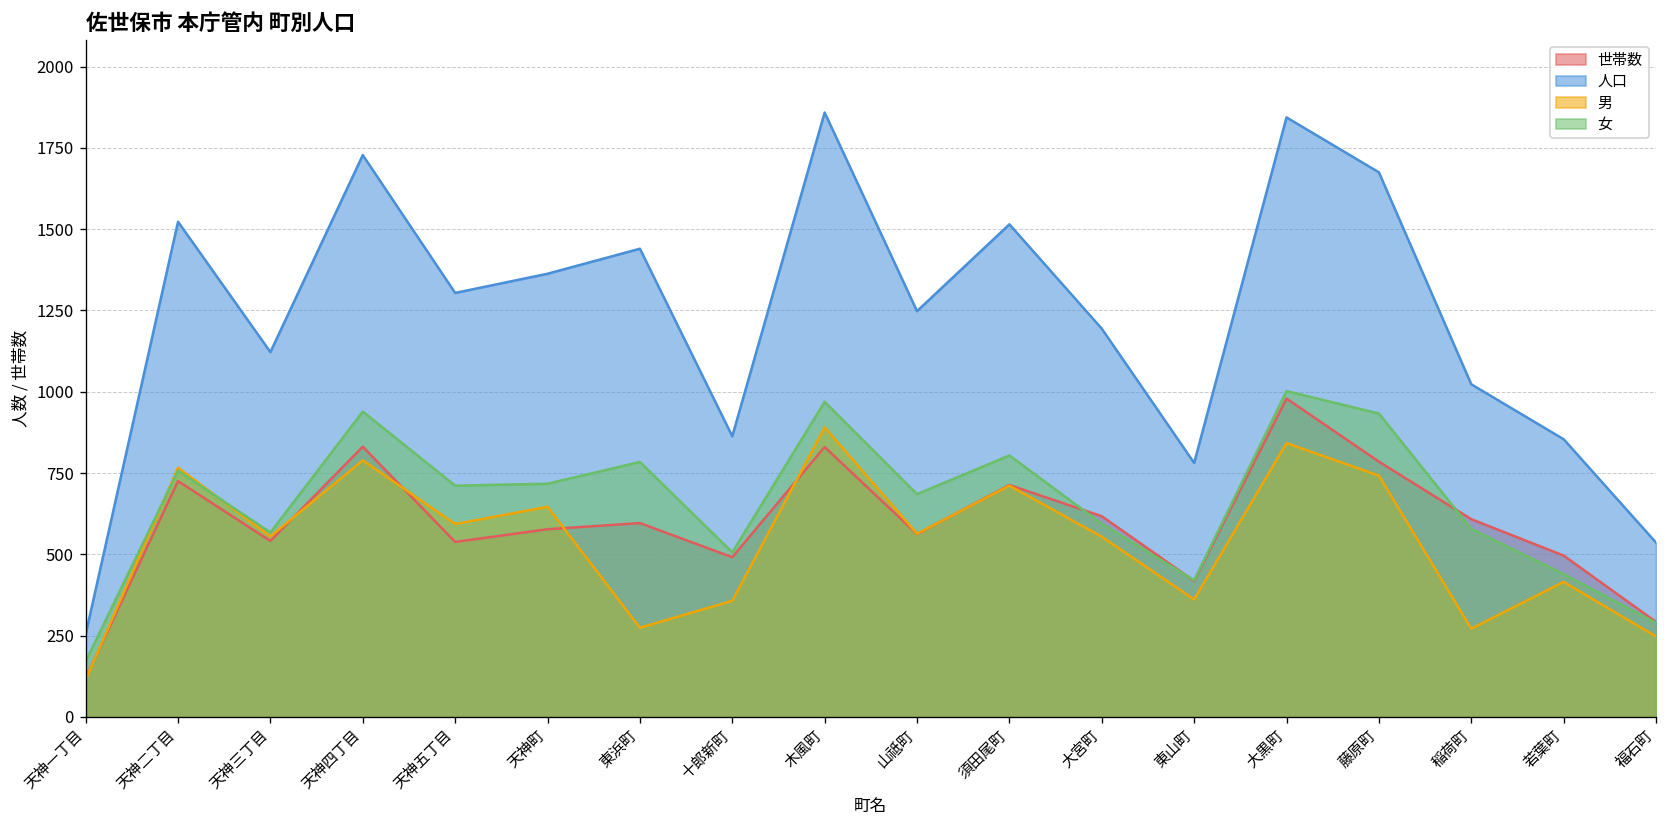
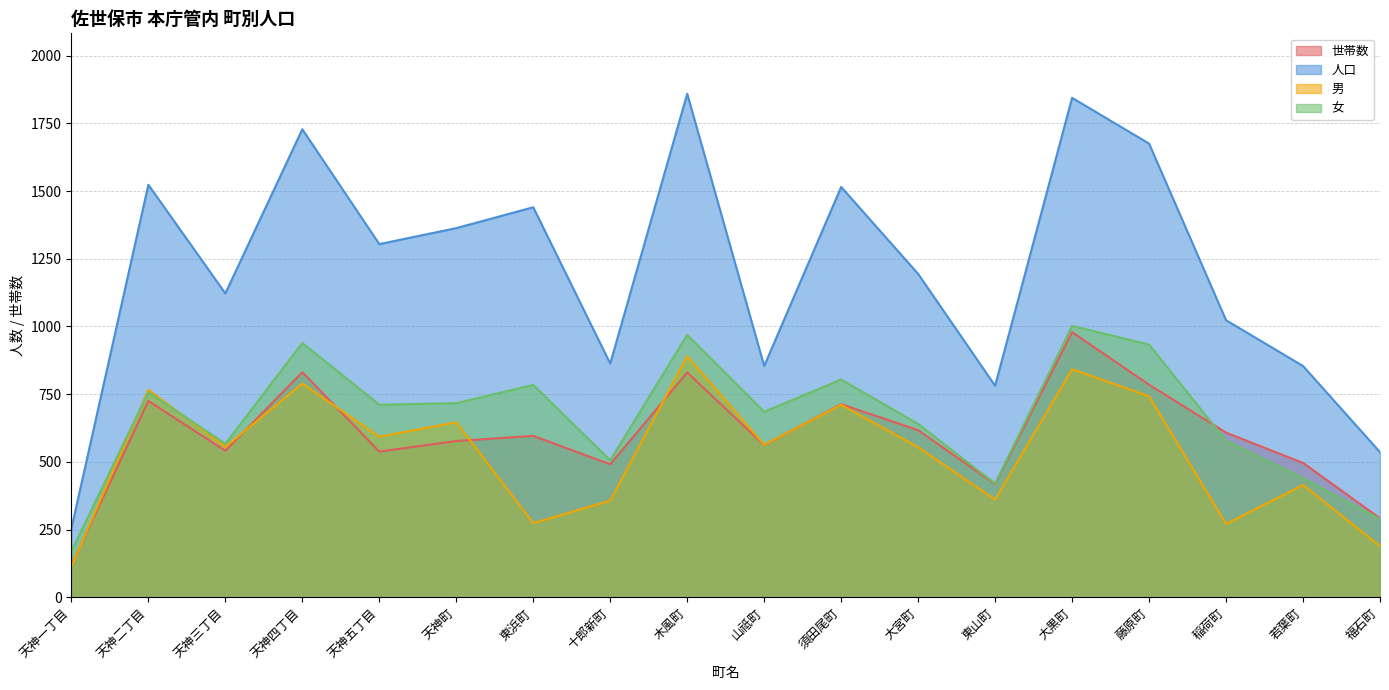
  {
    "世帯数": {
      "天神二丁目": 730,
      "天神三丁目": 540,
      "天神四丁目": 830,
      "天神五丁目": 540,
      "天神町": 580,
      "東浜町": 600,
      "十郎新町": 490,
      "木風町": 830,
      "大宮町": 620,
      "大黒町": 980,
      "藤原町": 790,
      "稲荷町": 610,
      "若葉町": 500
    },
    "人口": {
      "天神一丁目": 250,
      "天神二丁目": 1520,
      "天神三丁目": 1120,
      "天神四丁目": 1730,
      "天神五丁目": 1300,
      "天神町": 1360,
      "東浜町": 1440,
      "十郎新町": 860,
      "木風町": 1860,
-     "山祗町": 1250,
+     "山祗町": 850,
      "須田尾町": 1520,
      "大宮町": 1190,
      "東山町": 780,
      "大黒町": 1840,
      "藤原町": 1680,
      "稲荷町": 1020,
      "若葉町": 850,
      "福石町": 540
    },
    "男": {
      "天神三丁目": 560,
      "天神四丁目": 790,
      "天神五丁目": 590,
      "天神町": 650,
      "東浜町": 270,
      "十郎新町": 360,
      "木風町": 890,
      "大宮町": 550,
      "東山町": 360,
      "大黒町": 840,
      "藤原町": 740,
      "稲荷町": 270,
      "若葉町": 420,
-     "福石町": 250
+     "福石町": 190
    },
    "女": {
      "天神一丁目": 170,
      "天神三丁目": 570,
      "天神四丁目": 940,
      "天神五丁目": 710,
      "天神町": 720,
      "東浜町": 780,
      "十郎新町": 510,
      "木風町": 970,
      "山祗町": 690,
      "須田尾町": 800,
-     "大宮町": 590,
+     "大宮町": 640,
      "大黒町": 1000,
      "藤原町": 930,
      "稲荷町": 580,
      "若葉町": 440
    }
  }
